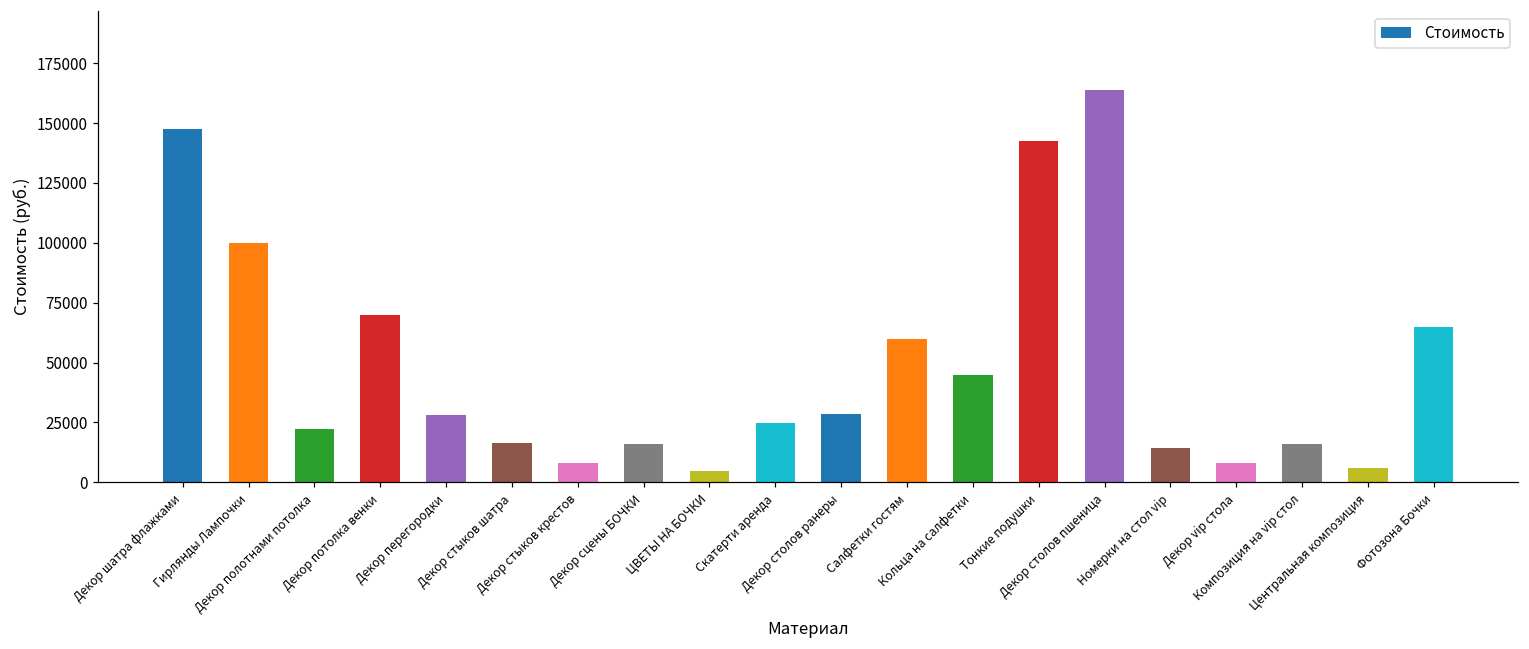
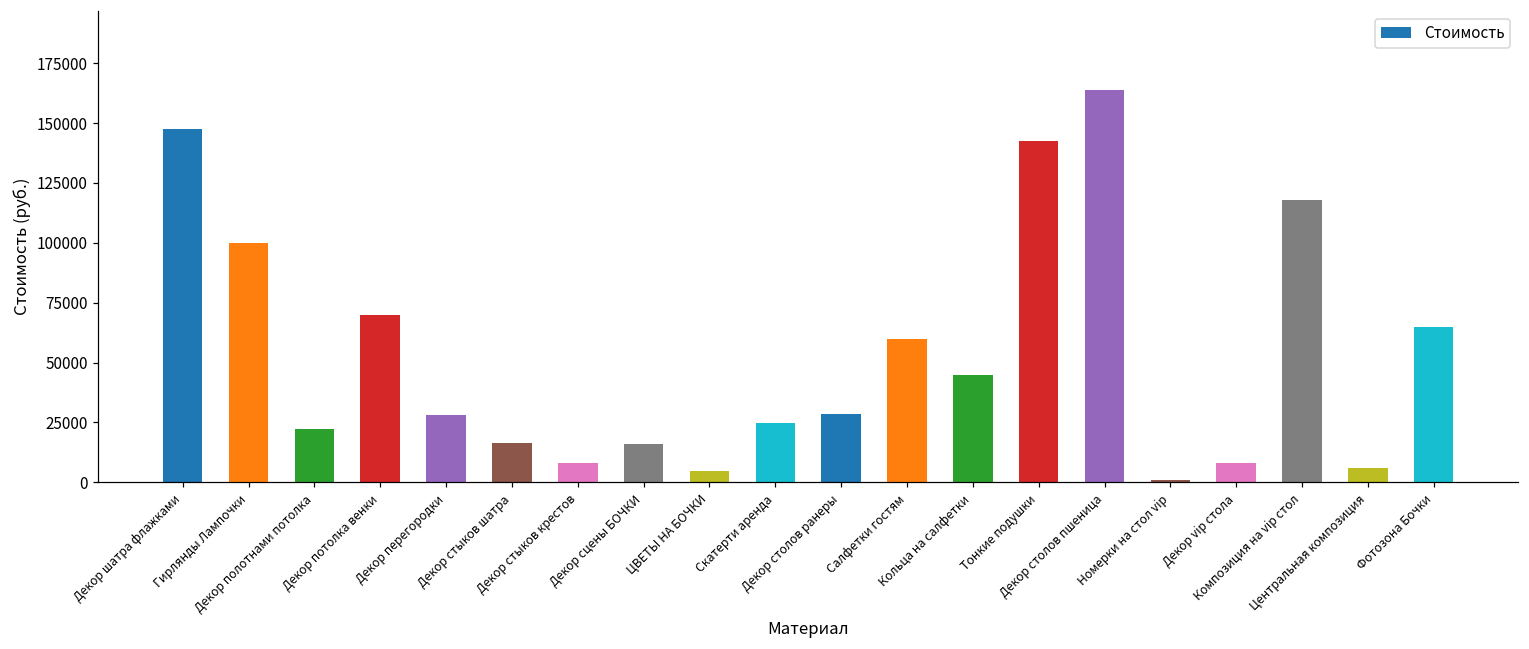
  {
    "Декор шатра флажками": 147000,
    "Гирлянды Лампочки": 100000,
    "Декор полотнами потолка": 22000,
    "Декор потолка венки": 70000,
    "Декор перегородки": 28000,
    "Декор стыков шатра": 16000,
    "Декор стыков крестов": 8000,
    "Декор сцены БОЧКИ": 16000,
    "ЦВЕТЫ НА БОЧКИ": 5000,
    "Скатерти аренда": 25000,
    "Декор столов ранеры": 29000,
    "Салфетки гостям": 60000,
    "Кольца на салфетки": 45000,
    "Тонкие подушки": 143000,
    "Декор столов пшеница": 164000,
-   "Номерки на стол vip": 14000,
+   "Номерки на стол vip": 1000,
    "Декор vip стола": 8000,
-   "Композиция на vip стол": 16000,
+   "Композиция на vip стол": 118000,
    "Центральная композиция": 6000,
    "Фотозона Бочки": 65000
  }
